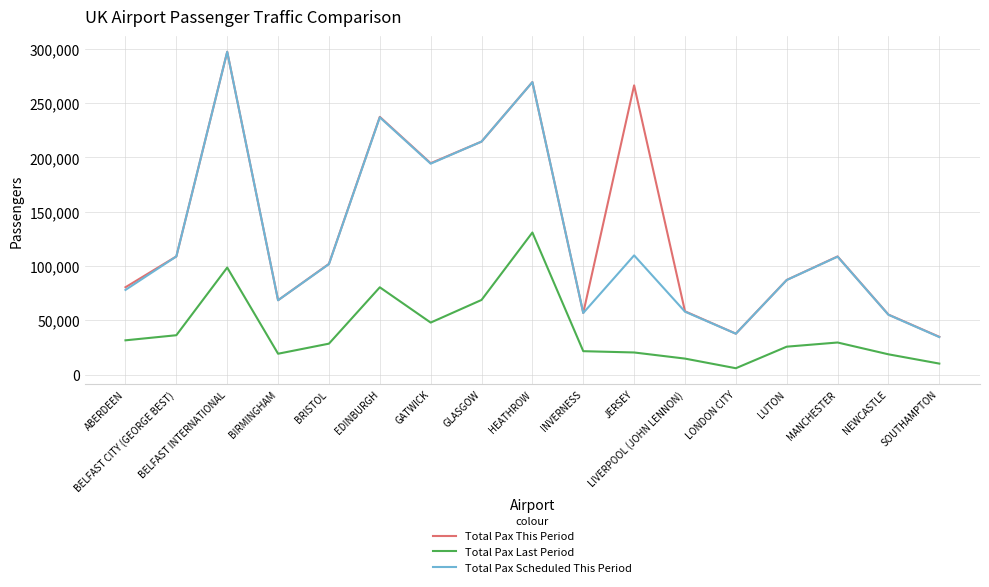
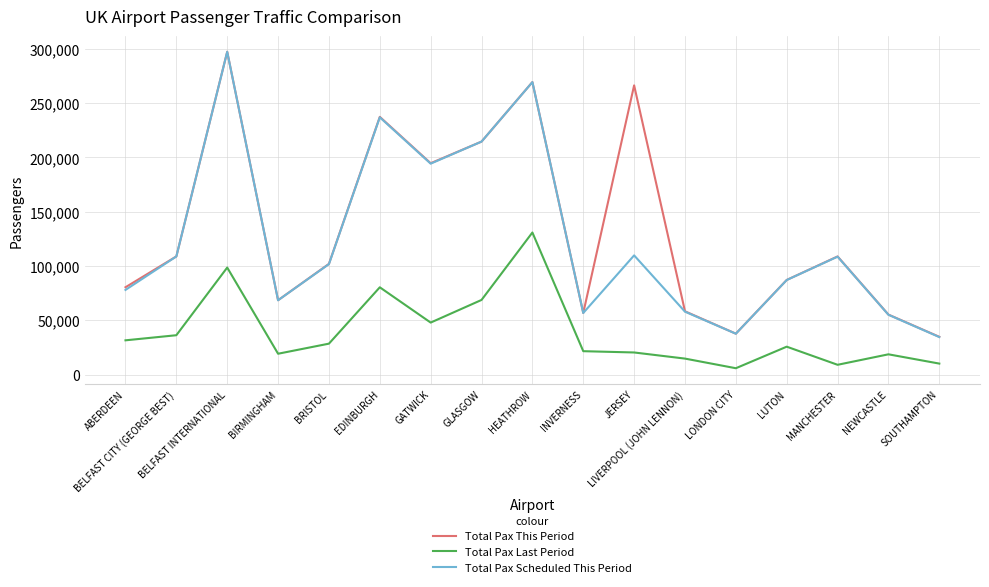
  {
    "Total Pax This Period": {
      "ABERDEEN": "80,000",
      "JERSEY": "266,000"
    },
    "Total Pax Last Period": {
      "ABERDEEN": "32,000",
      "BELFAST CITY (GEORGE BEST)": "36,000",
      "BELFAST INTERNATIONAL": "99,000",
      "BIRMINGHAM": "19,000",
      "BRISTOL": "29,000",
      "EDINBURGH": "80,000",
      "GATWICK": "48,000",
      "GLASGOW": "69,000",
      "HEATHROW": "131,000",
      "INVERNESS": "22,000",
      "JERSEY": "20,000",
      "LIVERPOOL (JOHN LENNON)": "15,000",
      "LONDON CITY": "6,000",
      "LUTON": "26,000",
-     "MANCHESTER": "30,000",
+     "MANCHESTER": "9,000",
      "NEWCASTLE": "19,000",
      "SOUTHAMPTON": "10,000"
    },
    "Total Pax Scheduled This Period": {
      "ABERDEEN": "78,000",
      "JERSEY": "110,000"
    }
  }
